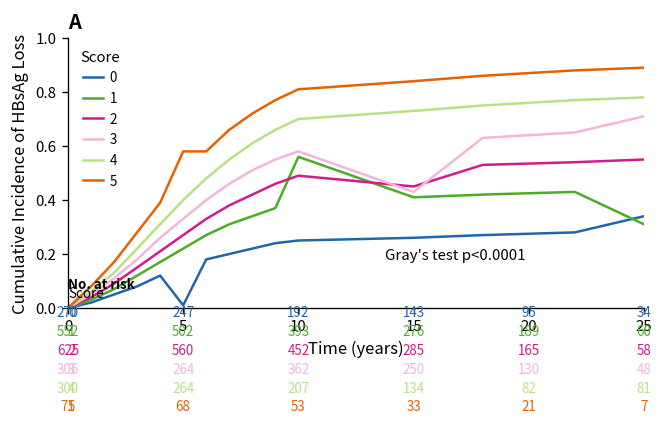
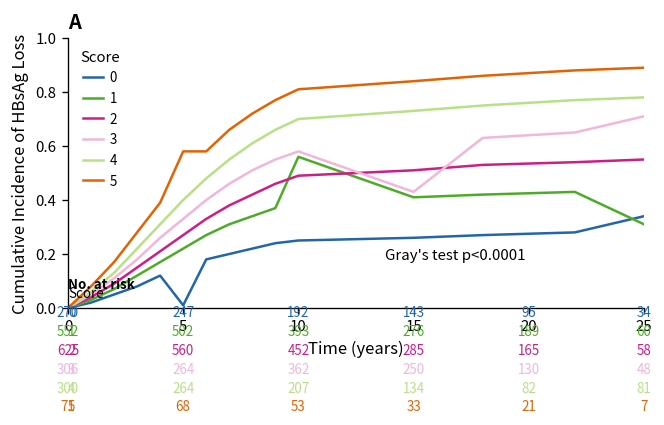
  {
    "0": {
      "10": 0.25,
      "25": 0.34
    },
    "1": {
      "5": 0.22,
      "10": 0.56,
      "15": 0.41,
      "25": 0.31
    },
    "2": {
      "5": 0.27,
      "10": 0.49,
-     "15": 0.45,
+     "15": 0.51,
      "25": 0.55
    },
    "3": {
      "5": 0.33,
      "10": 0.58,
      "15": 0.43,
      "25": 0.71
    },
    "4": {
      "5": 0.40,
      "10": 0.70,
      "15": 0.73,
      "25": 0.78
    },
    "5": {
      "5": 0.58,
      "10": 0.81,
      "15": 0.84,
      "25": 0.89
    }
  }
